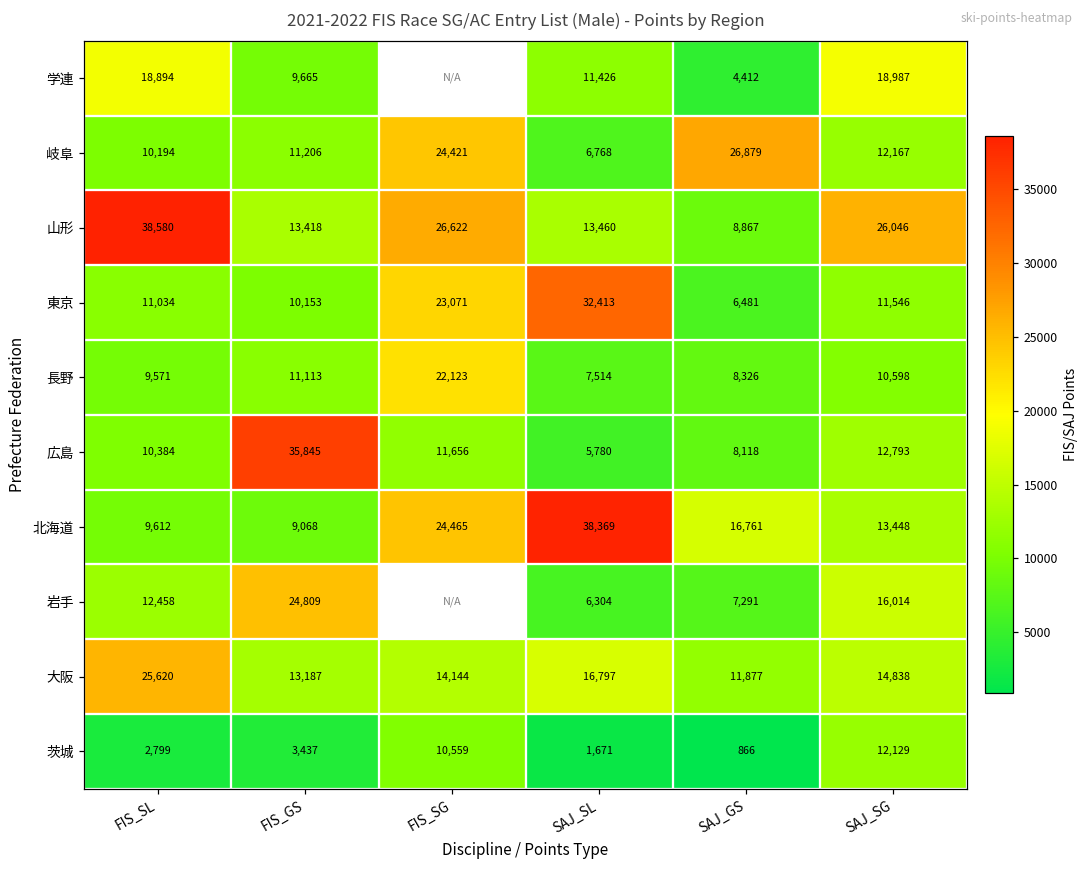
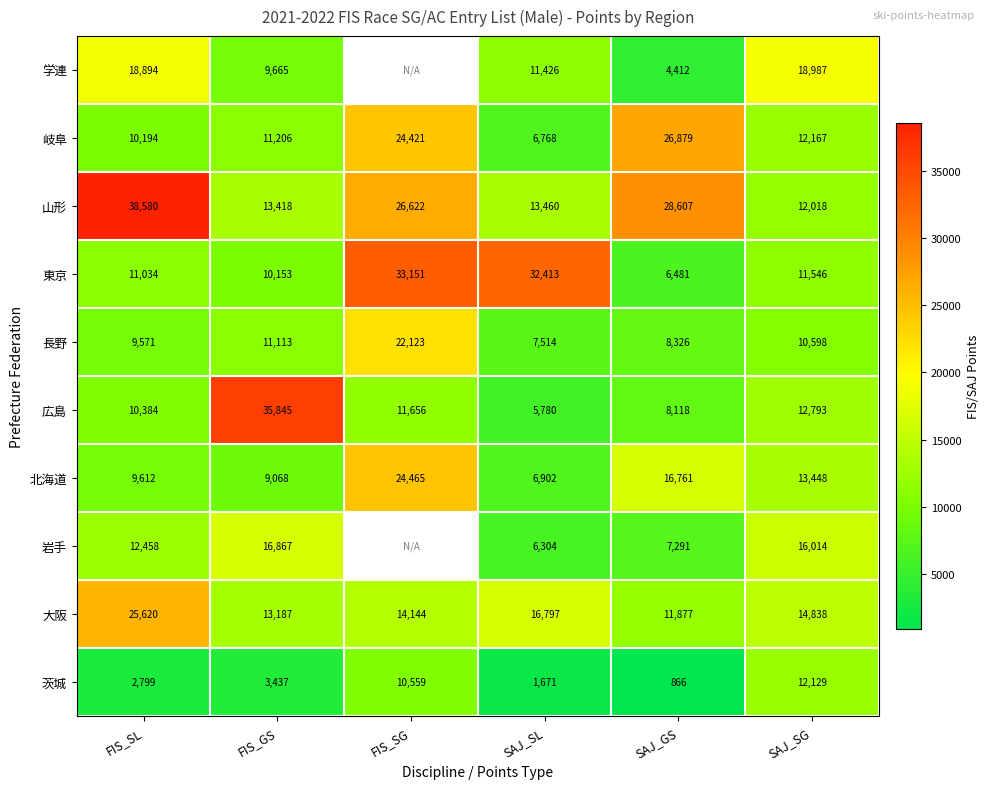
  {
    "学連": {
      "FIS_SL": "18,894",
      "FIS_GS": "9,665",
      "SAJ_SL": "11,426",
      "SAJ_GS": "4,412",
      "SAJ_SG": "18,987"
    },
    "岐阜": {
      "FIS_SL": "10,194",
      "FIS_GS": "11,206",
      "FIS_SG": "24,421",
      "SAJ_SL": "6,768",
      "SAJ_GS": "26,879",
      "SAJ_SG": "12,167"
    },
    "山形": {
      "FIS_SL": "38,580",
      "FIS_GS": "13,418",
      "FIS_SG": "26,622",
      "SAJ_SL": "13,460",
-     "SAJ_GS": "8,867",
-     "SAJ_SG": "26,046"
+     "SAJ_GS": "28,607",
+     "SAJ_SG": "12,018"
    },
    "東京": {
      "FIS_SL": "11,034",
      "FIS_GS": "10,153",
-     "FIS_SG": "23,071",
+     "FIS_SG": "33,151",
      "SAJ_SL": "32,413",
      "SAJ_GS": "6,481",
      "SAJ_SG": "11,546"
    },
    "長野": {
      "FIS_SL": "9,571",
      "FIS_GS": "11,113",
      "FIS_SG": "22,123",
      "SAJ_SL": "7,514",
      "SAJ_GS": "8,326",
      "SAJ_SG": "10,598"
    },
    "広島": {
      "FIS_SL": "10,384",
      "FIS_GS": "35,845",
      "FIS_SG": "11,656",
      "SAJ_SL": "5,780",
      "SAJ_GS": "8,118",
      "SAJ_SG": "12,793"
    },
    "北海道": {
      "FIS_SL": "9,612",
      "FIS_GS": "9,068",
      "FIS_SG": "24,465",
-     "SAJ_SL": "38,369",
+     "SAJ_SL": "6,902",
      "SAJ_GS": "16,761",
      "SAJ_SG": "13,448"
    },
    "岩手": {
      "FIS_SL": "12,458",
-     "FIS_GS": "24,809",
+     "FIS_GS": "16,867",
      "SAJ_SL": "6,304",
      "SAJ_GS": "7,291",
      "SAJ_SG": "16,014"
    },
    "大阪": {
      "FIS_SL": "25,620",
      "FIS_GS": "13,187",
      "FIS_SG": "14,144",
      "SAJ_SL": "16,797",
      "SAJ_GS": "11,877",
      "SAJ_SG": "14,838"
    },
    "茨城": {
      "FIS_SL": "2,799",
      "FIS_GS": "3,437",
      "FIS_SG": "10,559",
      "SAJ_SL": "1,671",
      "SAJ_GS": "866",
      "SAJ_SG": "12,129"
    }
  }
